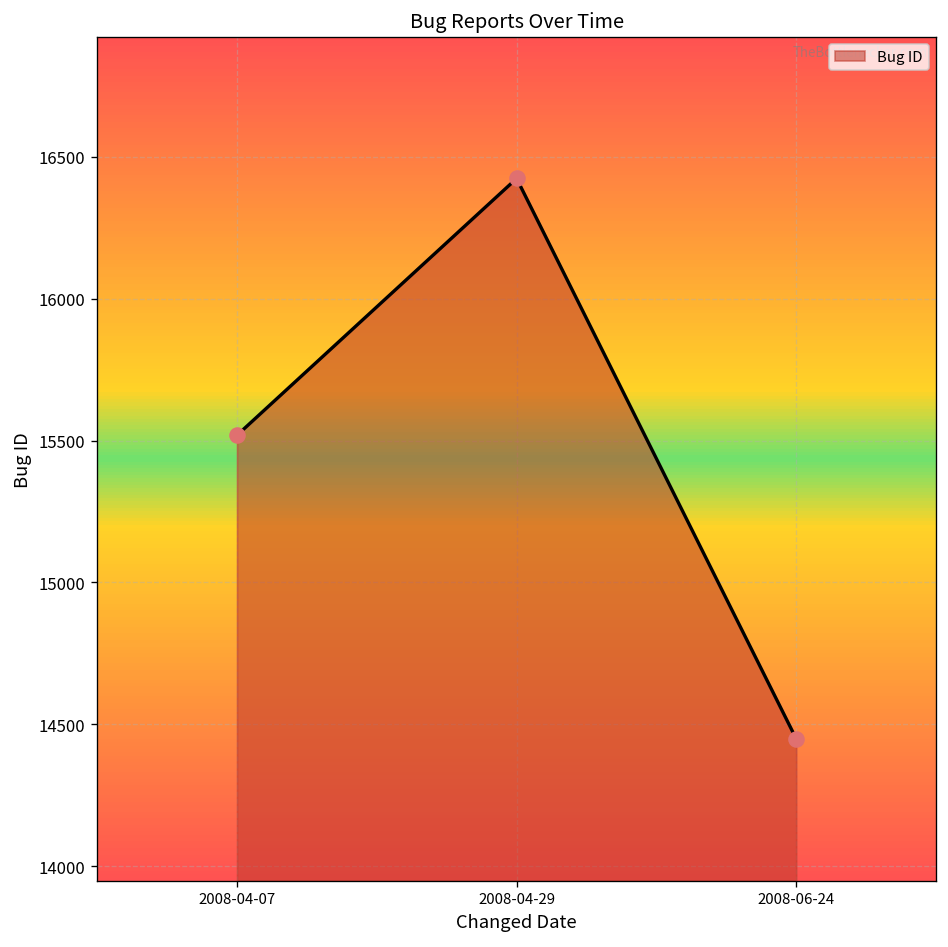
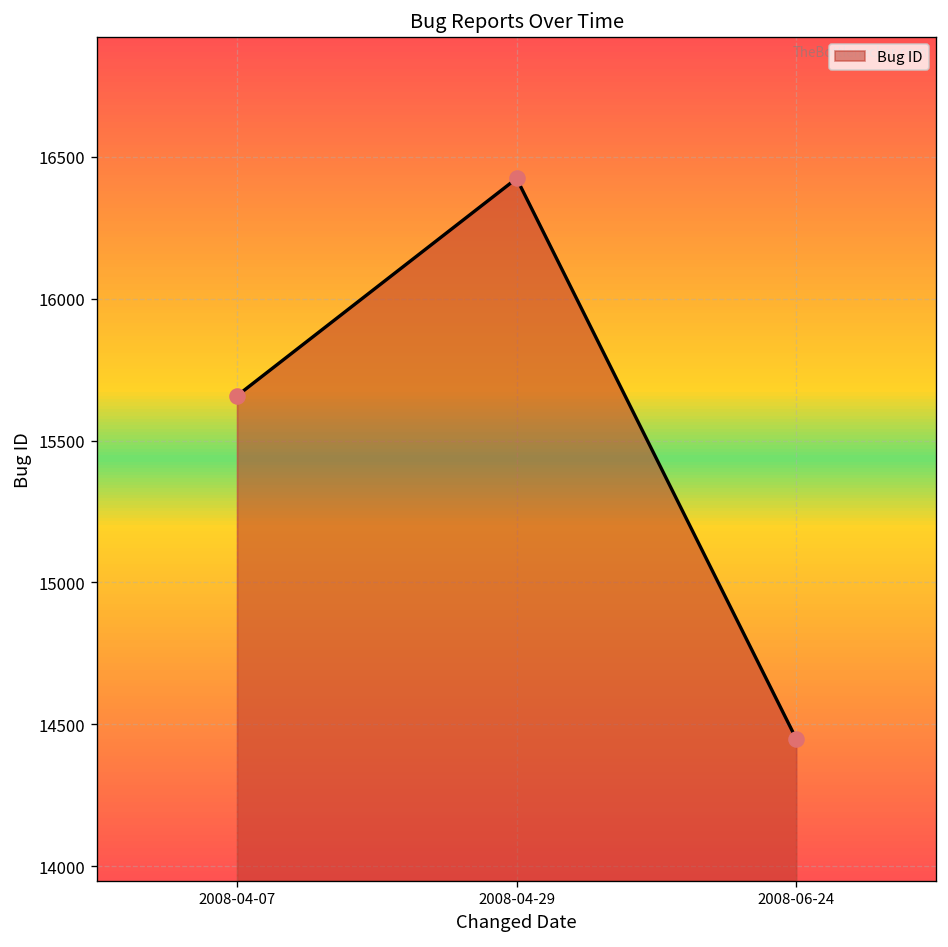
  {
-   "2008-04-07": 15520,
+   "2008-04-07": 15660,
    "2008-04-29": 16420,
    "2008-06-24": 14450
  }
